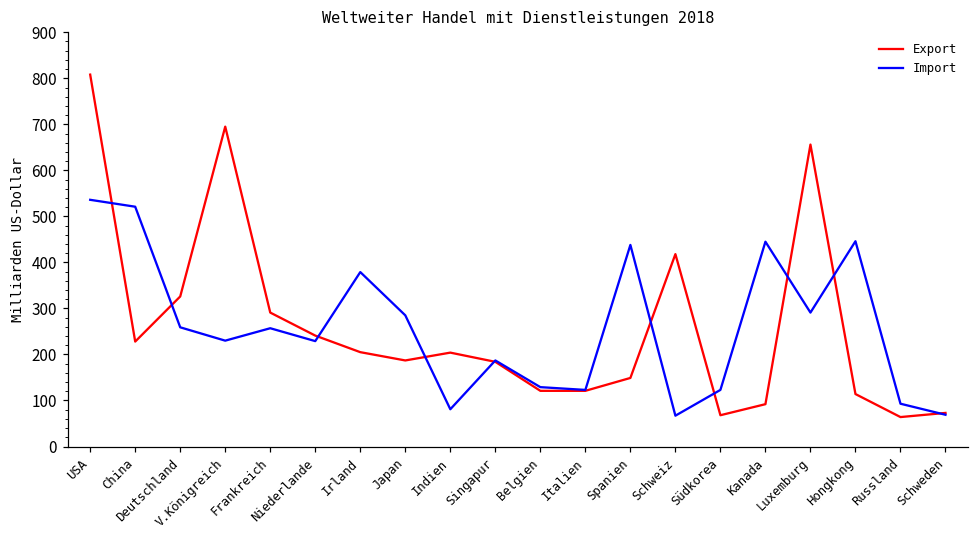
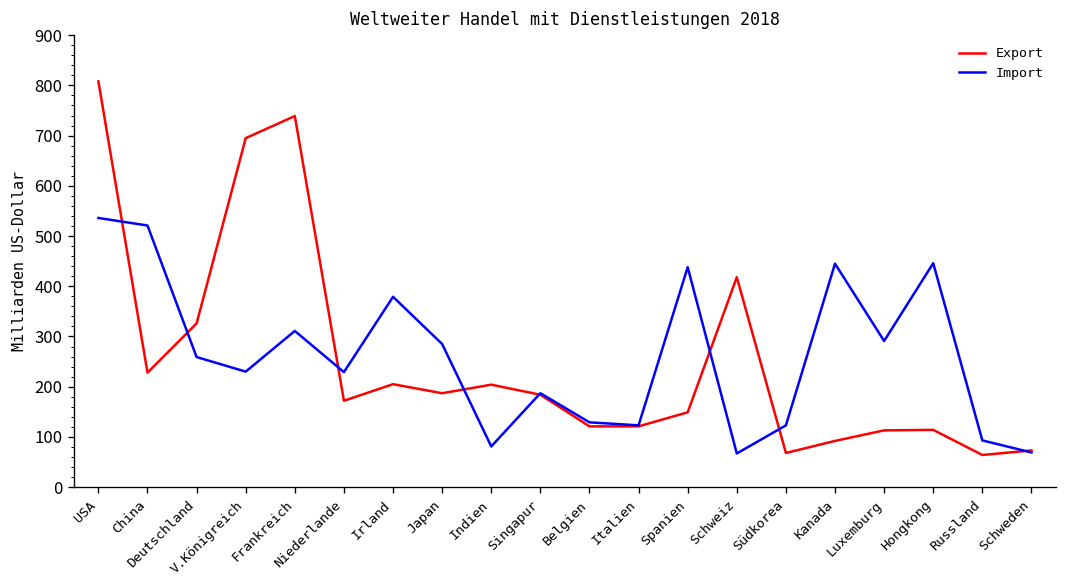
  {
    "Export": {
      "USA": 810,
      "China": 230,
      "Deutschland": 330,
      "V.Königreich": 700,
-     "Frankreich": 290,
-     "Niederlande": 240,
+     "Frankreich": 740,
+     "Niederlande": 170,
      "Irland": 210,
      "Japan": 190,
      "Indien": 200,
      "Belgien": 120,
      "Spanien": 150,
      "Schweiz": 420,
      "Südkorea": 70,
      "Kanada": 90,
-     "Luxemburg": 660,
+     "Luxemburg": 110,
      "Hongkong": 110,
      "Russland": 60
    },
    "Import": {
      "USA": 540,
      "China": 520,
      "Deutschland": 260,
      "V.Königreich": 230,
-     "Frankreich": 260,
+     "Frankreich": 310,
      "Niederlande": 230,
      "Irland": 380,
      "Japan": 290,
      "Indien": 80,
      "Belgien": 130,
      "Spanien": 440,
      "Schweiz": 70,
      "Südkorea": 120,
      "Kanada": 450,
      "Luxemburg": 290,
      "Hongkong": 450,
      "Russland": 90
    }
  }
